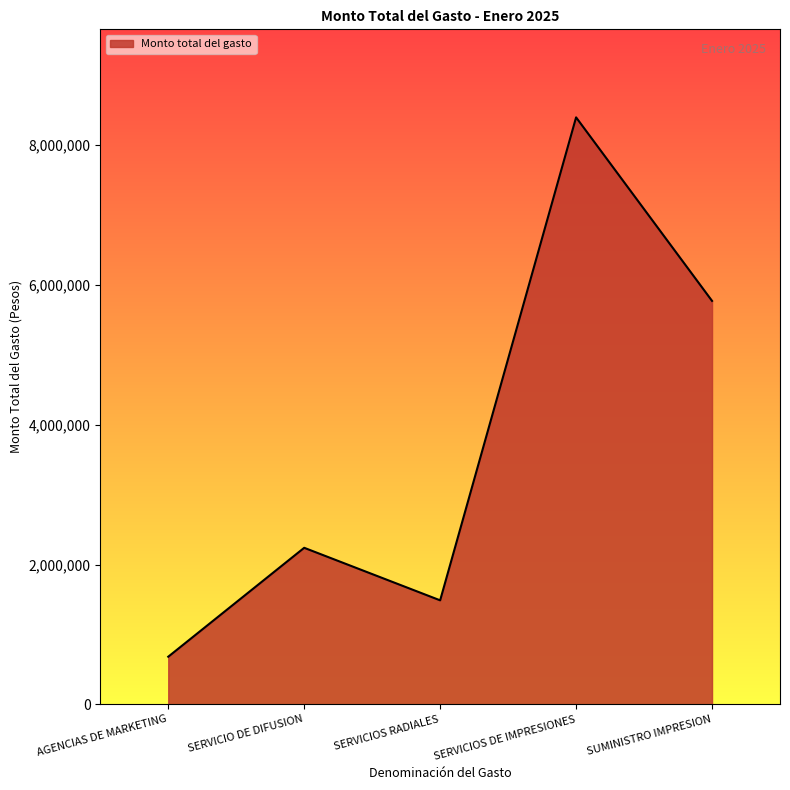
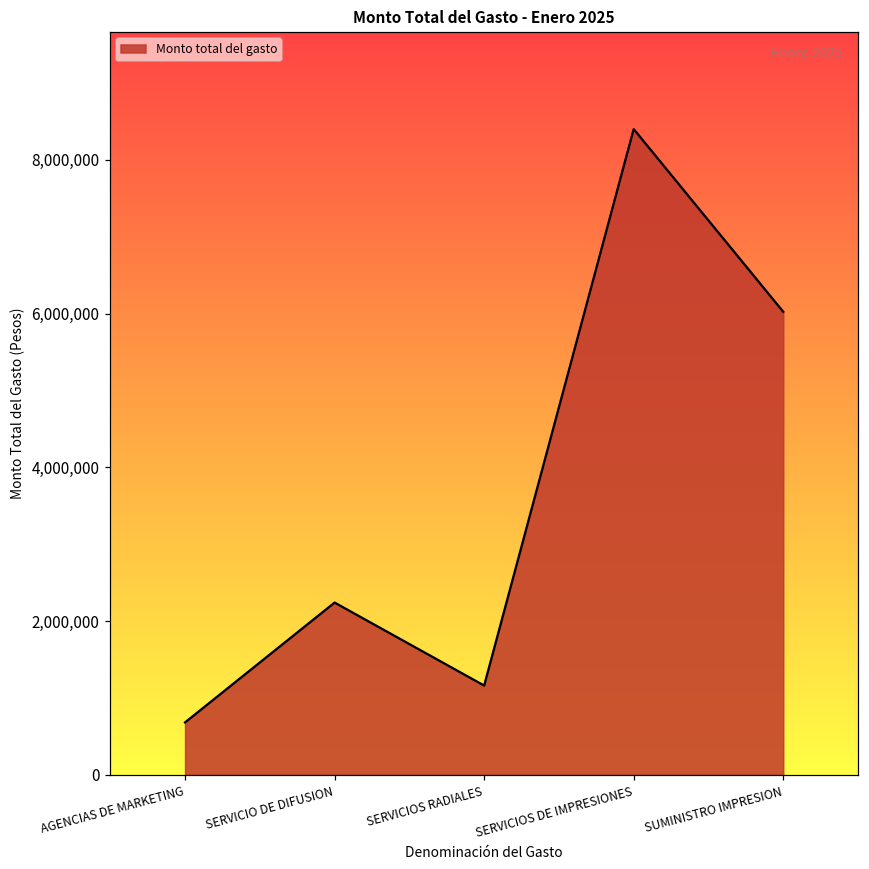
  {
    "AGENCIAS DE MARKETING": "700,000",
    "SERVICIO DE DIFUSION": "2,200,000",
-   "SERVICIOS RADIALES": "1,500,000",
+   "SERVICIOS RADIALES": "1,200,000",
    "SERVICIOS DE IMPRESIONES": "8,400,000",
-   "SUMINISTRO IMPRESION": "5,800,000"
+   "SUMINISTRO IMPRESION": "6,000,000"
  }
